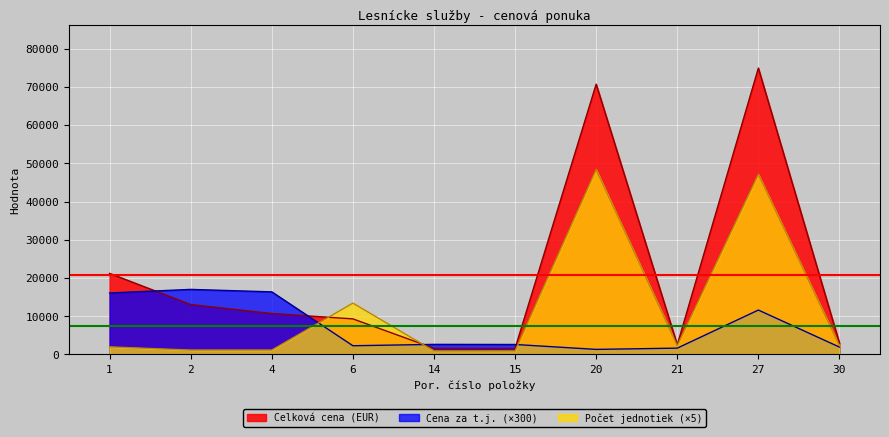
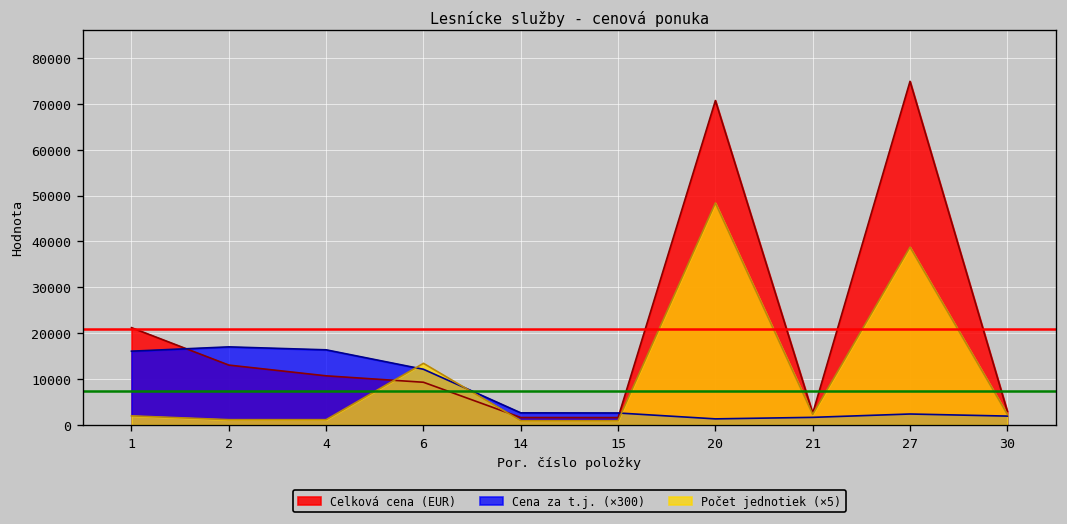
  {
    "Celková cena (EUR)": {
      "1": 21000,
      "2": 13000,
      "4": 11000,
      "6": 9000,
      "14": 2000,
      "15": 2000,
      "20": 71000,
      "27": 75000
    },
    "Cena za t.j. (×300)": {
      "1": 16000,
      "2": 17000,
      "4": 16000,
-     "6": 2000,
+     "6": 12000,
      "14": 3000,
      "15": 3000,
      "20": 1000,
-     "27": 12000
+     "27": 2000
    },
    "Počet jednotiek (×5)": {
      "1": 2000,
      "2": 1000,
      "4": 1000,
      "6": 13000,
      "14": 1000,
      "15": 1000,
      "20": 48000,
-     "27": 47000
+     "27": 39000
    }
  }
